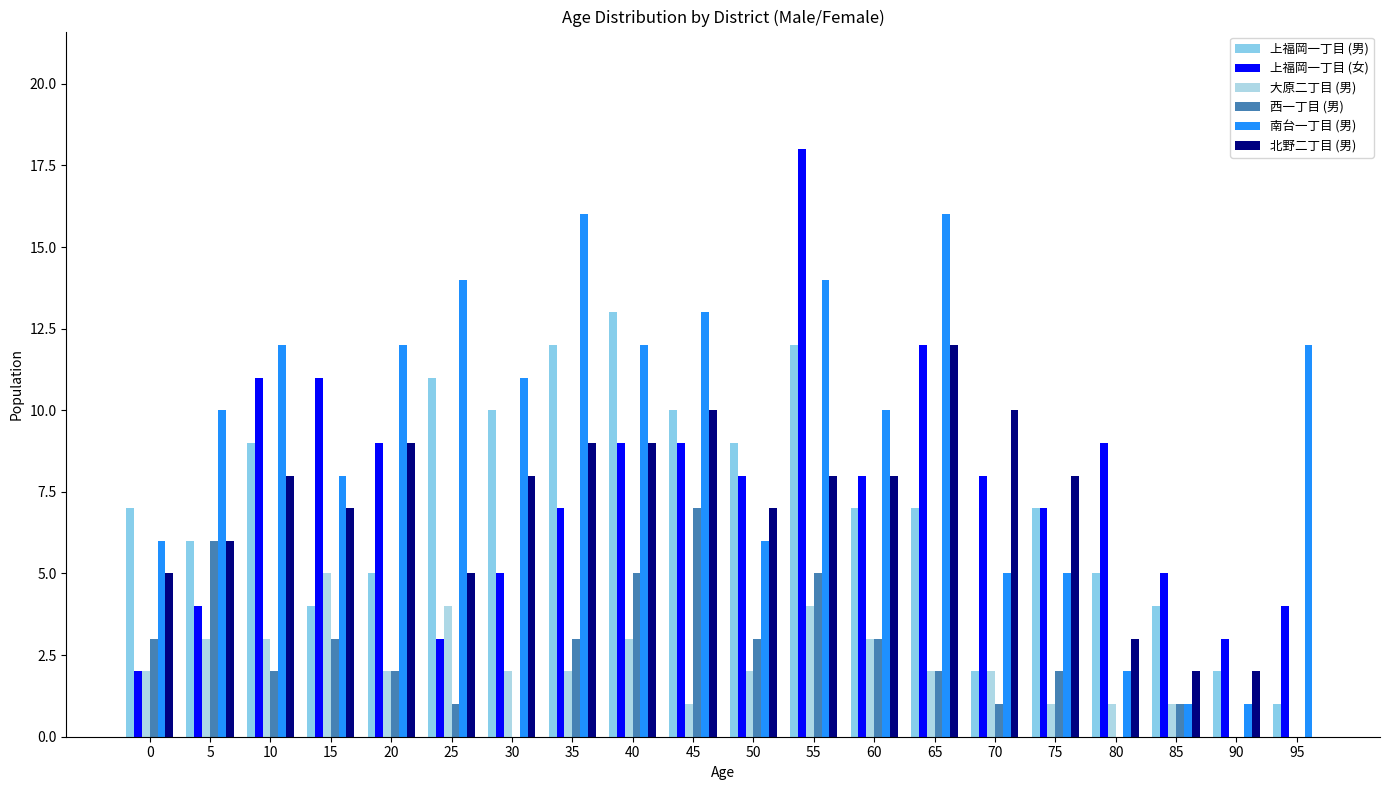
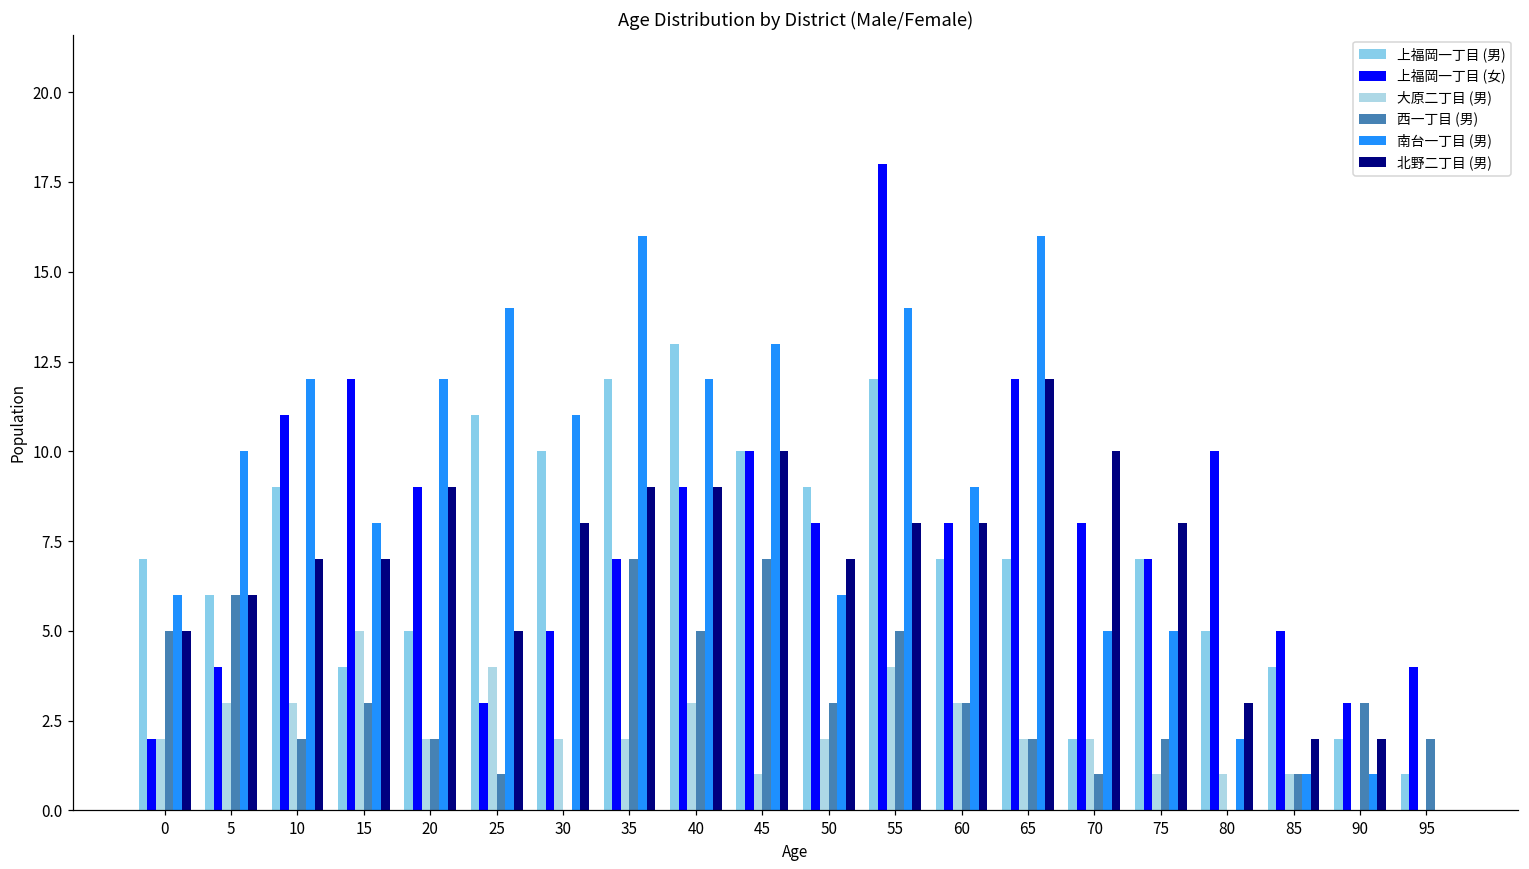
  {
    "上福岡一丁目 (女)": {
      "0": 2,
      "5": 4,
      "10": 11,
-     "15": 11,
+     "15": 12,
      "20": 9,
      "25": 3,
      "30": 5,
      "35": 7,
      "40": 9,
-     "45": 9,
+     "45": 10,
      "50": 8,
      "55": 18,
      "60": 8,
      "65": 12,
      "70": 8,
      "75": 7,
-     "80": 9,
+     "80": 10,
      "85": 5,
      "90": 3,
      "95": 4
    },
    "西一丁目 (男)": {
-     "0": 3,
+     "0": 5,
      "5": 6,
      "10": 2,
      "15": 3,
      "20": 2,
      "25": 1,
      "30": 0,
-     "35": 3,
+     "35": 7,
      "40": 5,
      "45": 7,
      "50": 3,
      "55": 5,
      "60": 3,
      "65": 2,
      "70": 1,
      "75": 2,
      "80": 0,
      "85": 1,
-     "90": 0,
-     "95": 0
+     "90": 3,
+     "95": 2
    },
    "南台一丁目 (男)": {
      "0": 6,
      "5": 10,
      "10": 12,
      "15": 8,
      "20": 12,
      "25": 14,
      "30": 11,
      "35": 16,
      "40": 12,
      "45": 13,
      "50": 6,
      "55": 14,
-     "60": 10,
+     "60": 9,
      "65": 16,
      "70": 5,
      "75": 5,
      "80": 2,
      "85": 1,
      "90": 1,
-     "95": 12
+     "95": 0
    },
    "北野二丁目 (男)": {
      "0": 5,
      "5": 6,
-     "10": 8,
+     "10": 7,
      "15": 7,
      "20": 9,
      "25": 5,
      "30": 8,
      "35": 9,
      "40": 9,
      "45": 10,
      "50": 7,
      "55": 8,
      "60": 8,
      "65": 12,
      "70": 10,
      "75": 8,
      "80": 3,
      "85": 2,
      "90": 2,
      "95": 0
    }
  }
